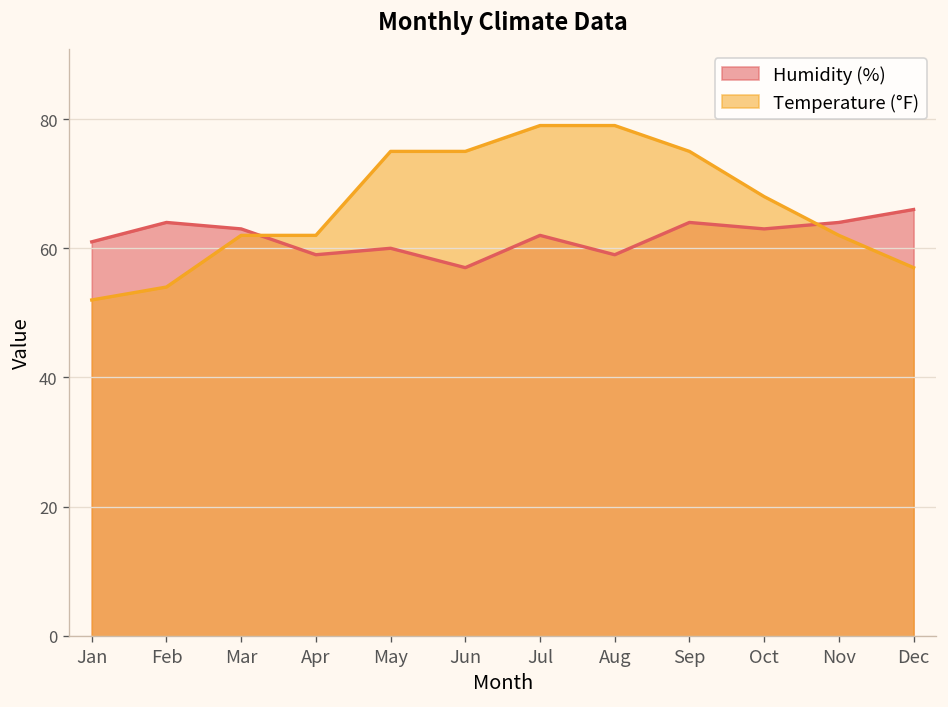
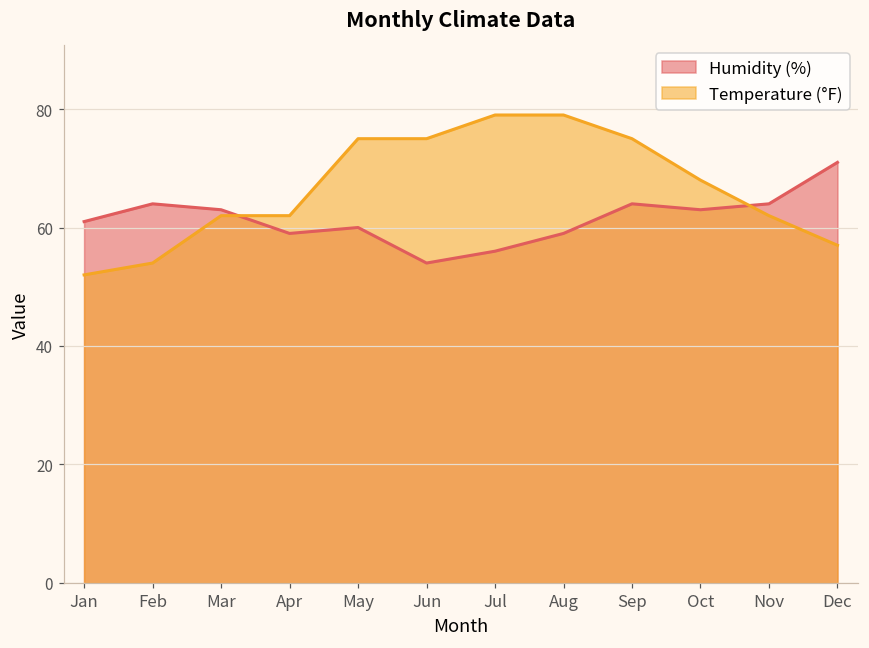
  {
    "Humidity (%)": {
      "Jan": 61,
      "Feb": 64,
      "Mar": 63,
      "Apr": 59,
      "May": 60,
-     "Jun": 57,
-     "Jul": 62,
+     "Jun": 54,
+     "Jul": 56,
      "Aug": 59,
      "Sep": 64,
      "Oct": 63,
      "Nov": 64,
-     "Dec": 66
+     "Dec": 71
    },
    "Temperature (°F)": {
      "Jan": 52,
      "Feb": 54,
      "Mar": 62,
      "Apr": 62,
      "May": 75,
      "Jun": 75,
      "Jul": 79,
      "Aug": 79,
      "Sep": 75,
      "Oct": 68,
      "Nov": 62,
      "Dec": 57
    }
  }
